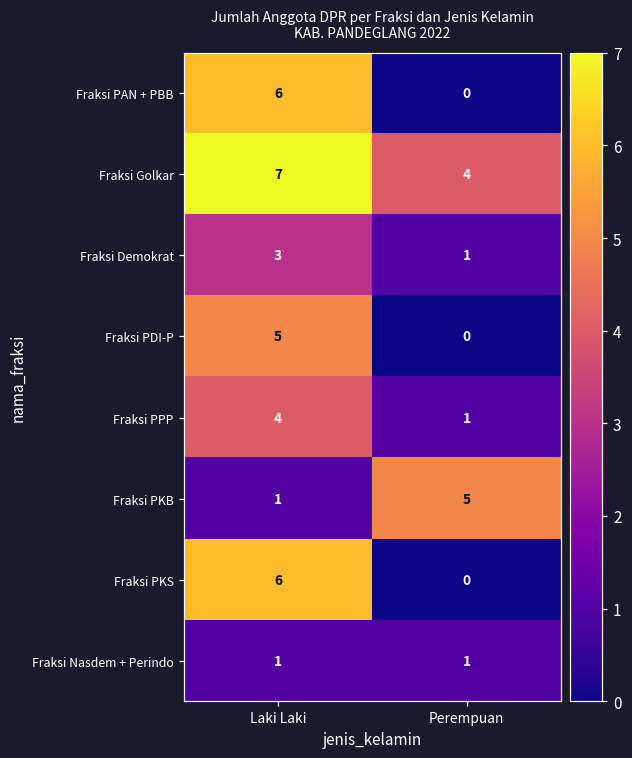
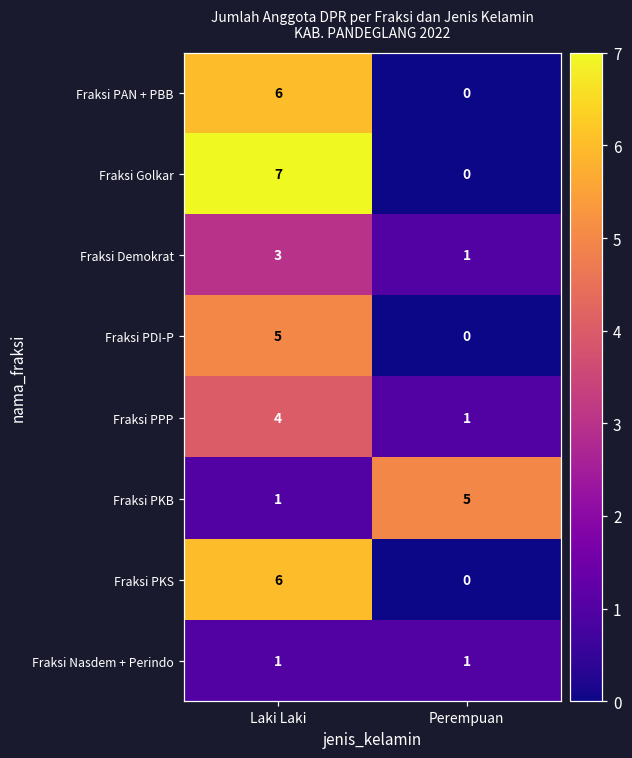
  {
    "Fraksi PAN + PBB": {
      "Laki Laki": 6,
      "Perempuan": 0
    },
    "Fraksi Golkar": {
      "Laki Laki": 7,
-     "Perempuan": 4
+     "Perempuan": 0
    },
    "Fraksi Demokrat": {
      "Laki Laki": 3,
      "Perempuan": 1
    },
    "Fraksi PDI-P": {
      "Laki Laki": 5,
      "Perempuan": 0
    },
    "Fraksi PPP": {
      "Laki Laki": 4,
      "Perempuan": 1
    },
    "Fraksi PKB": {
      "Laki Laki": 1,
      "Perempuan": 5
    },
    "Fraksi PKS": {
      "Laki Laki": 6,
      "Perempuan": 0
    },
    "Fraksi Nasdem + Perindo": {
      "Laki Laki": 1,
      "Perempuan": 1
    }
  }
